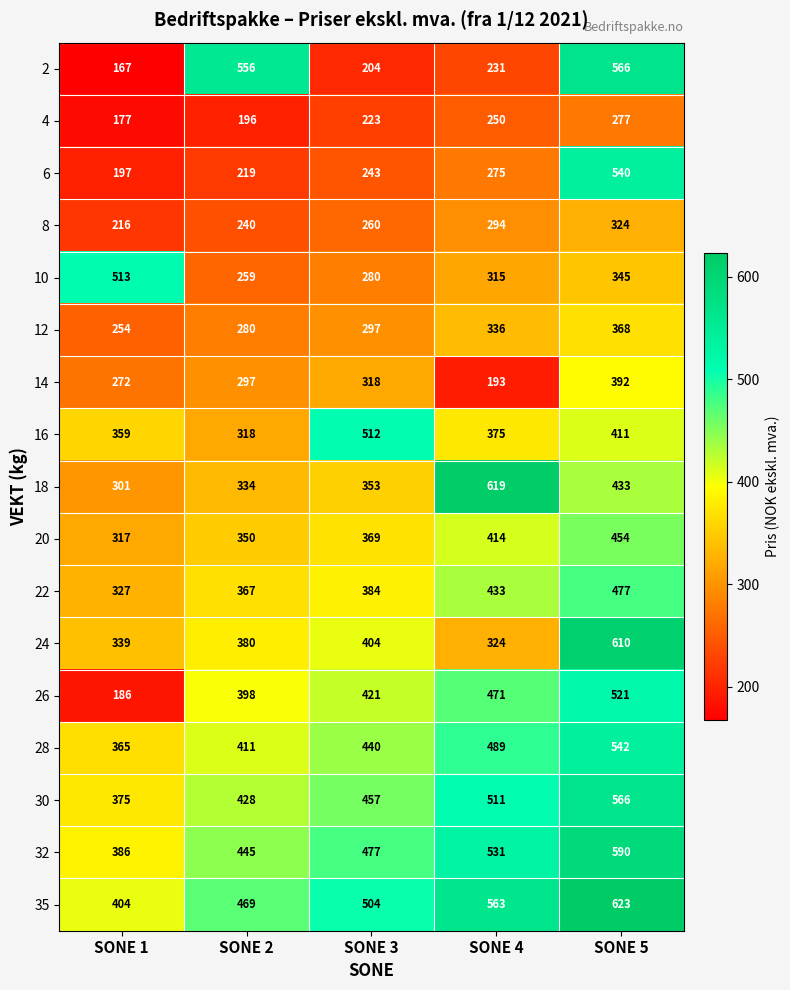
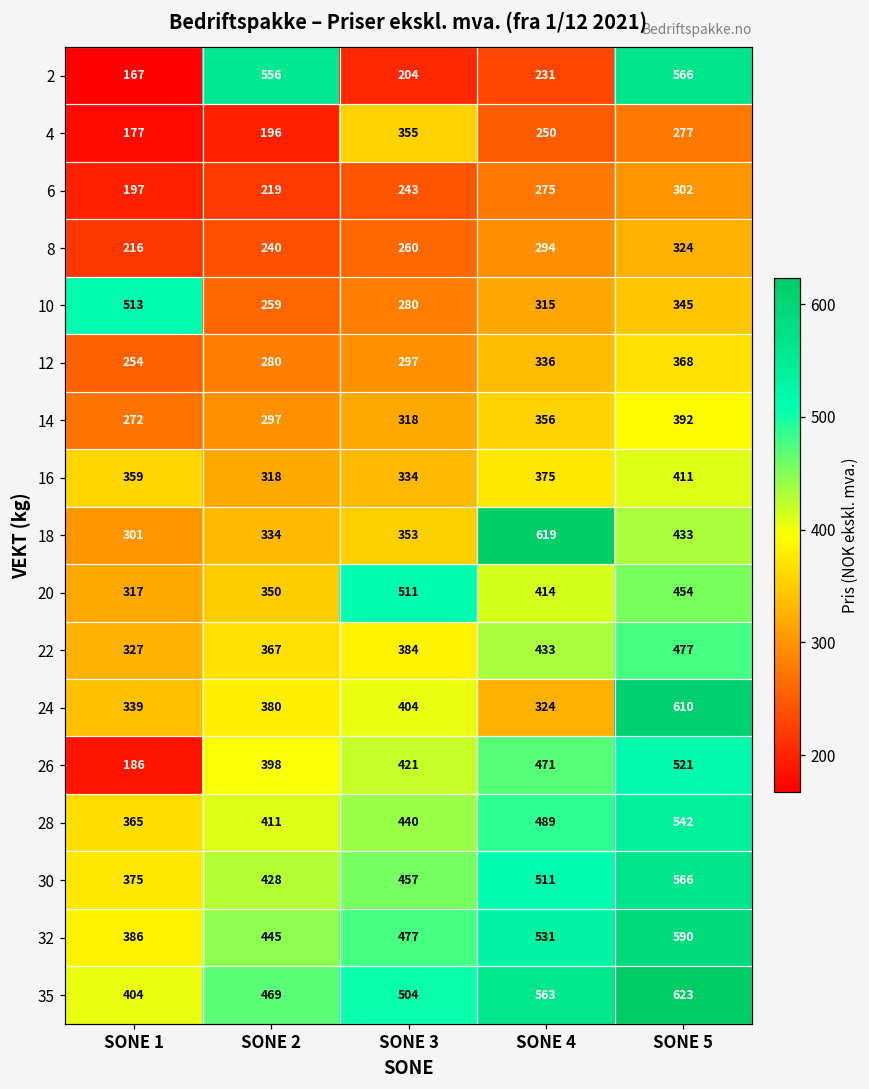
  {
    "2": {
      "SONE 1": 167,
      "SONE 2": 556,
      "SONE 3": 204,
      "SONE 4": 231,
      "SONE 5": 566
    },
    "4": {
      "SONE 1": 177,
      "SONE 2": 196,
-     "SONE 3": 223,
+     "SONE 3": 355,
      "SONE 4": 250,
      "SONE 5": 277
    },
    "6": {
      "SONE 1": 197,
      "SONE 2": 219,
      "SONE 3": 243,
      "SONE 4": 275,
-     "SONE 5": 540
+     "SONE 5": 302
    },
    "8": {
      "SONE 1": 216,
      "SONE 2": 240,
      "SONE 3": 260,
      "SONE 4": 294,
      "SONE 5": 324
    },
    "10": {
      "SONE 1": 513,
      "SONE 2": 259,
      "SONE 3": 280,
      "SONE 4": 315,
      "SONE 5": 345
    },
    "12": {
      "SONE 1": 254,
      "SONE 2": 280,
      "SONE 3": 297,
      "SONE 4": 336,
      "SONE 5": 368
    },
    "14": {
      "SONE 1": 272,
      "SONE 2": 297,
      "SONE 3": 318,
-     "SONE 4": 193,
+     "SONE 4": 356,
      "SONE 5": 392
    },
    "16": {
      "SONE 1": 359,
      "SONE 2": 318,
-     "SONE 3": 512,
+     "SONE 3": 334,
      "SONE 4": 375,
      "SONE 5": 411
    },
    "18": {
      "SONE 1": 301,
      "SONE 2": 334,
      "SONE 3": 353,
      "SONE 4": 619,
      "SONE 5": 433
    },
    "20": {
      "SONE 1": 317,
      "SONE 2": 350,
-     "SONE 3": 369,
+     "SONE 3": 511,
      "SONE 4": 414,
      "SONE 5": 454
    },
    "22": {
      "SONE 1": 327,
      "SONE 2": 367,
      "SONE 3": 384,
      "SONE 4": 433,
      "SONE 5": 477
    },
    "24": {
      "SONE 1": 339,
      "SONE 2": 380,
      "SONE 3": 404,
      "SONE 4": 324,
      "SONE 5": 610
    },
    "26": {
      "SONE 1": 186,
      "SONE 2": 398,
      "SONE 3": 421,
      "SONE 4": 471,
      "SONE 5": 521
    },
    "28": {
      "SONE 1": 365,
      "SONE 2": 411,
      "SONE 3": 440,
      "SONE 4": 489,
      "SONE 5": 542
    },
    "30": {
      "SONE 1": 375,
      "SONE 2": 428,
      "SONE 3": 457,
      "SONE 4": 511,
      "SONE 5": 566
    },
    "32": {
      "SONE 1": 386,
      "SONE 2": 445,
      "SONE 3": 477,
      "SONE 4": 531,
      "SONE 5": 590
    },
    "35": {
      "SONE 1": 404,
      "SONE 2": 469,
      "SONE 3": 504,
      "SONE 4": 563,
      "SONE 5": 623
    }
  }
